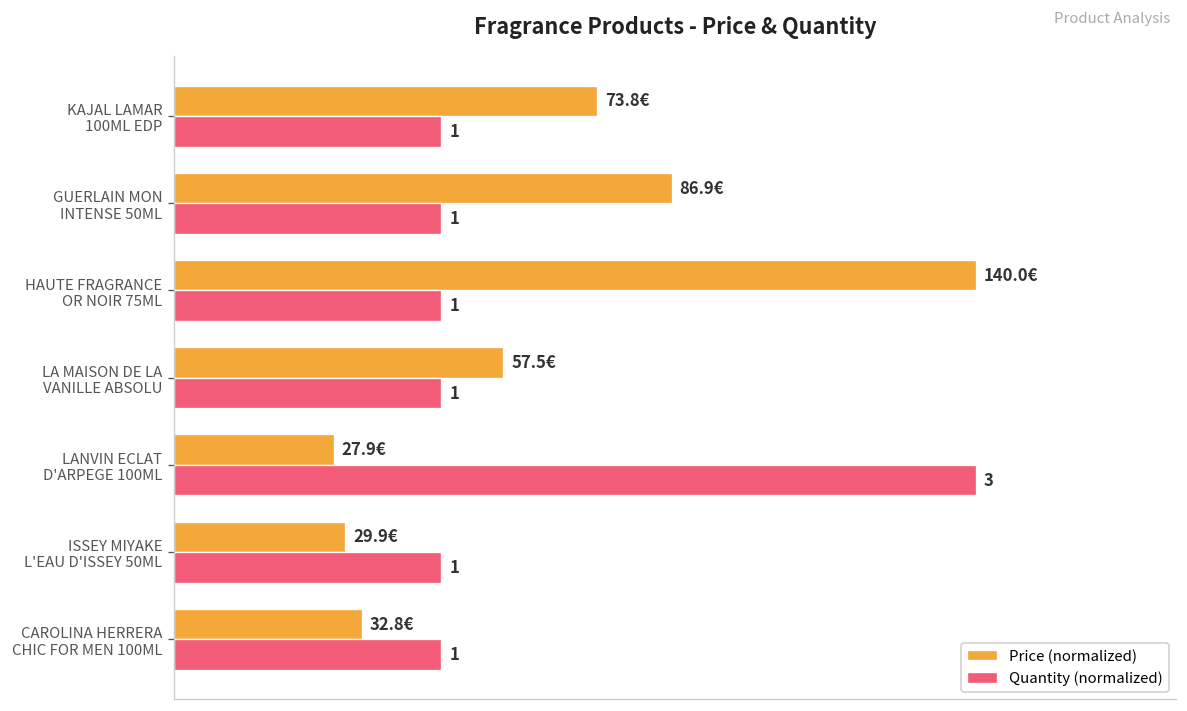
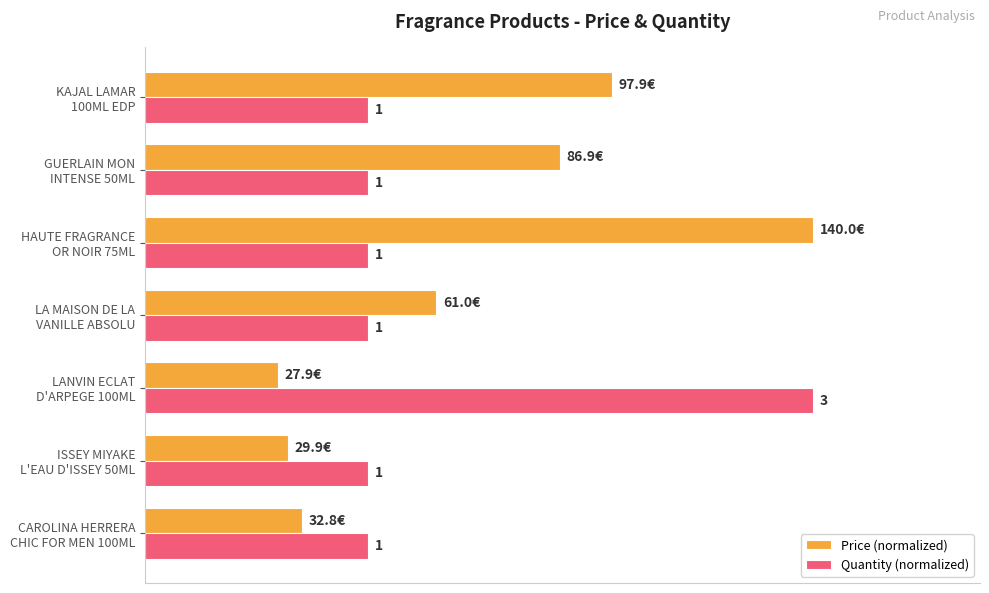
  {
    "Price (normalized)": {
-     "KAJAL LAMAR 100ML EDP": "73.8€",
-     "LA MAISON DE LA VANILLE ABSOLU": "57.5€"
+     "KAJAL LAMAR 100ML EDP": "97.9€",
+     "LA MAISON DE LA VANILLE ABSOLU": "61.0€"
    }
  }
